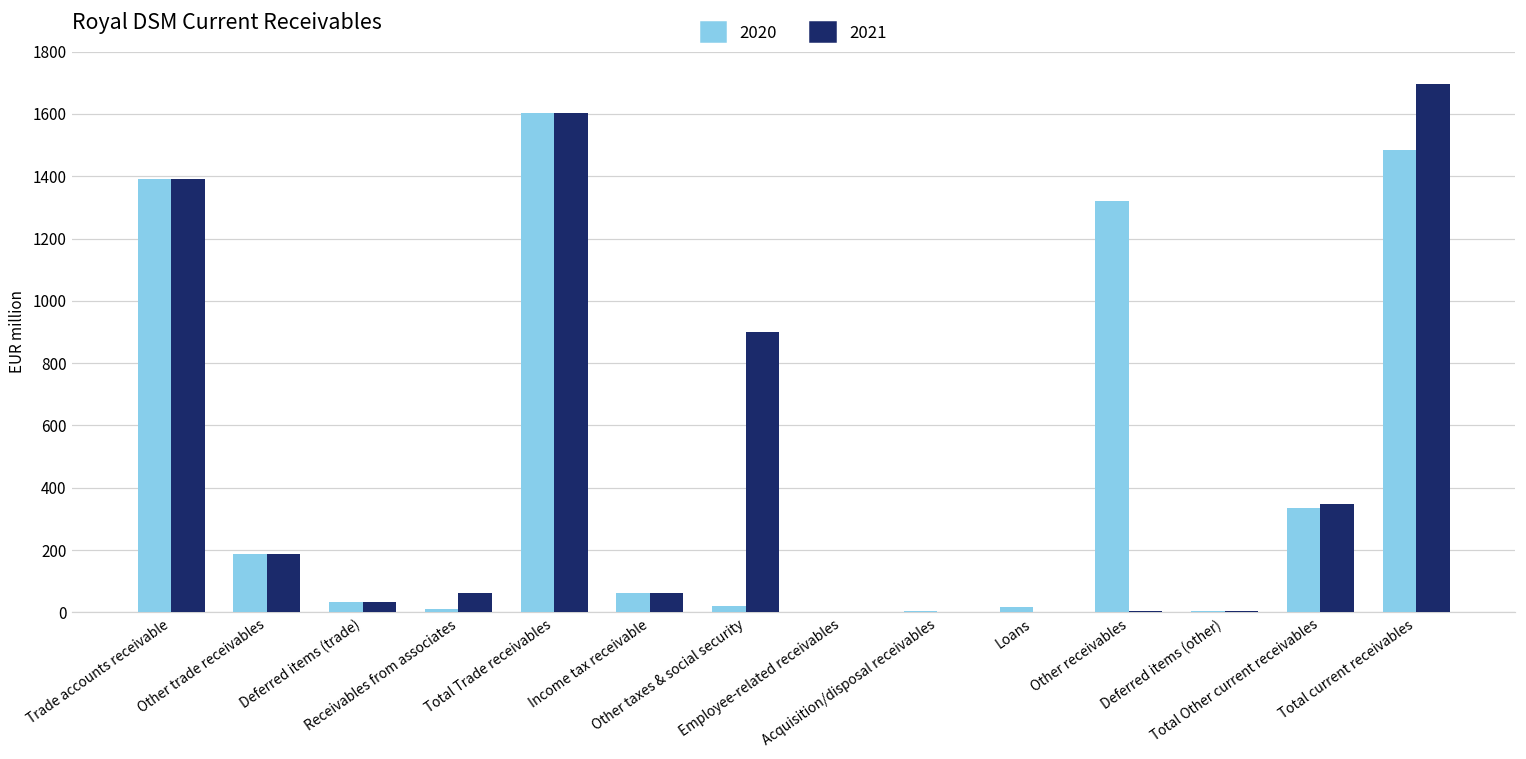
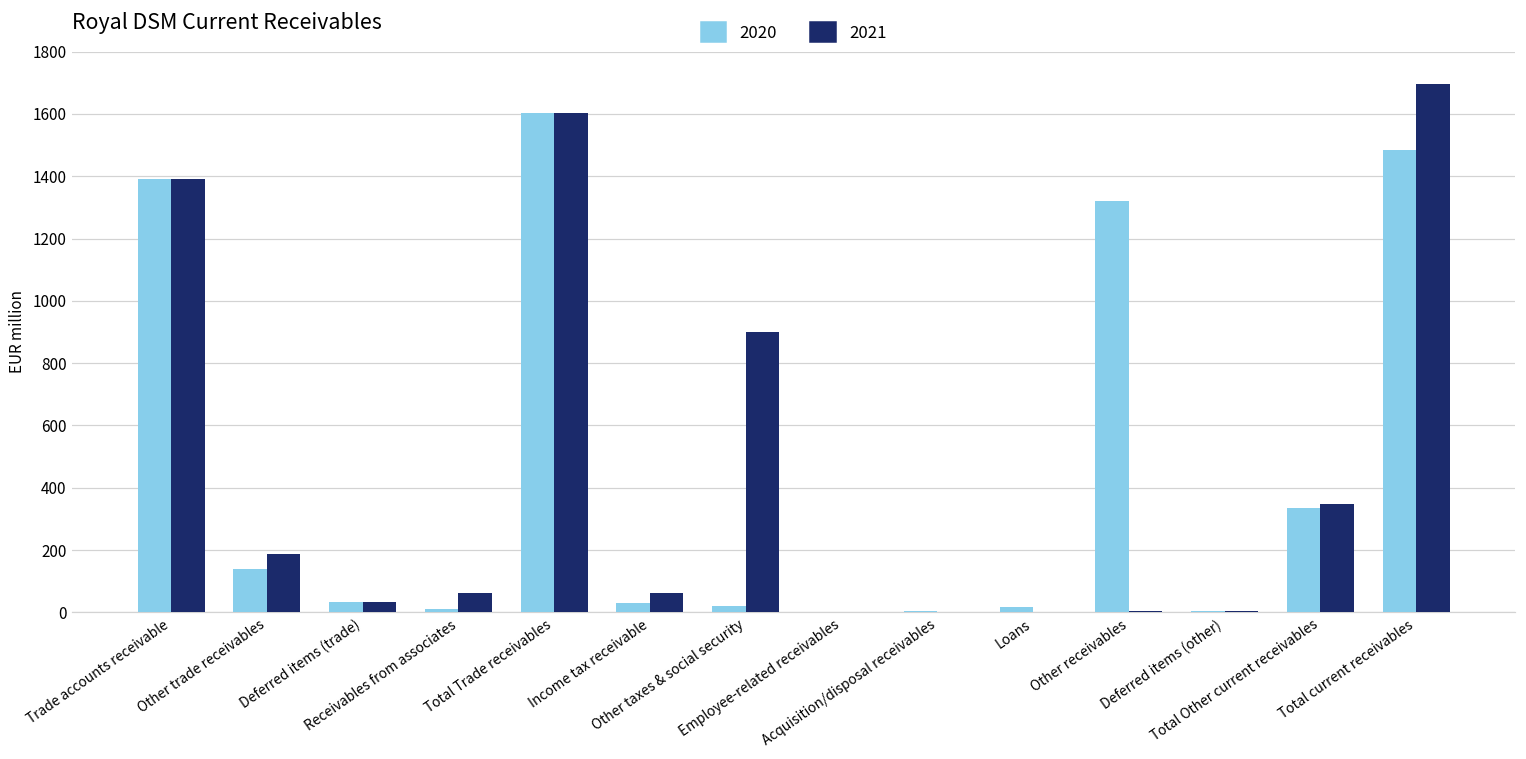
  {
    "2020": {
      "Trade accounts receivable": 1390,
-     "Other trade receivables": 190,
+     "Other trade receivables": 140,
      "Deferred items (trade)": 30,
      "Receivables from associates": 10,
      "Total Trade receivables": 1600,
-     "Income tax receivable": 60,
+     "Income tax receivable": 30,
      "Other taxes & social security": 20,
      "Loans": 20,
      "Other receivables": 1320,
      "Total Other current receivables": 340,
      "Total current receivables": 1480
    },
    "2021": {
      "Trade accounts receivable": 1390,
      "Other trade receivables": 190,
      "Deferred items (trade)": 30,
      "Receivables from associates": 60,
      "Total Trade receivables": 1600,
      "Income tax receivable": 60,
      "Other taxes & social security": 900,
      "Employee-related receivables": 0,
      "Loans": 0,
      "Total Other current receivables": 350,
      "Total current receivables": 1700
    }
  }
